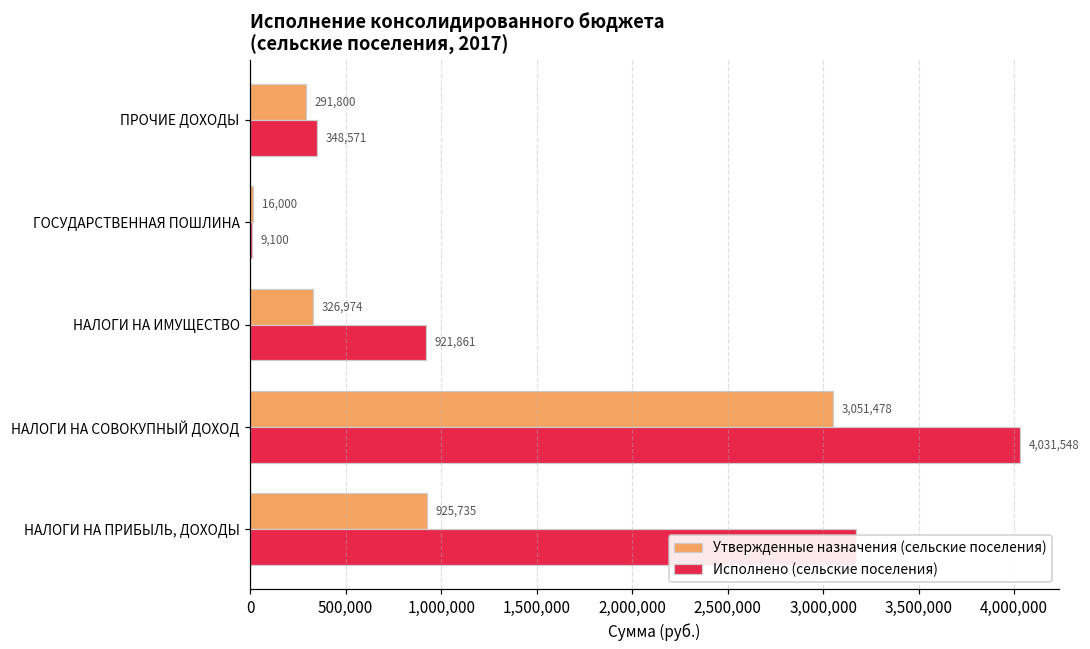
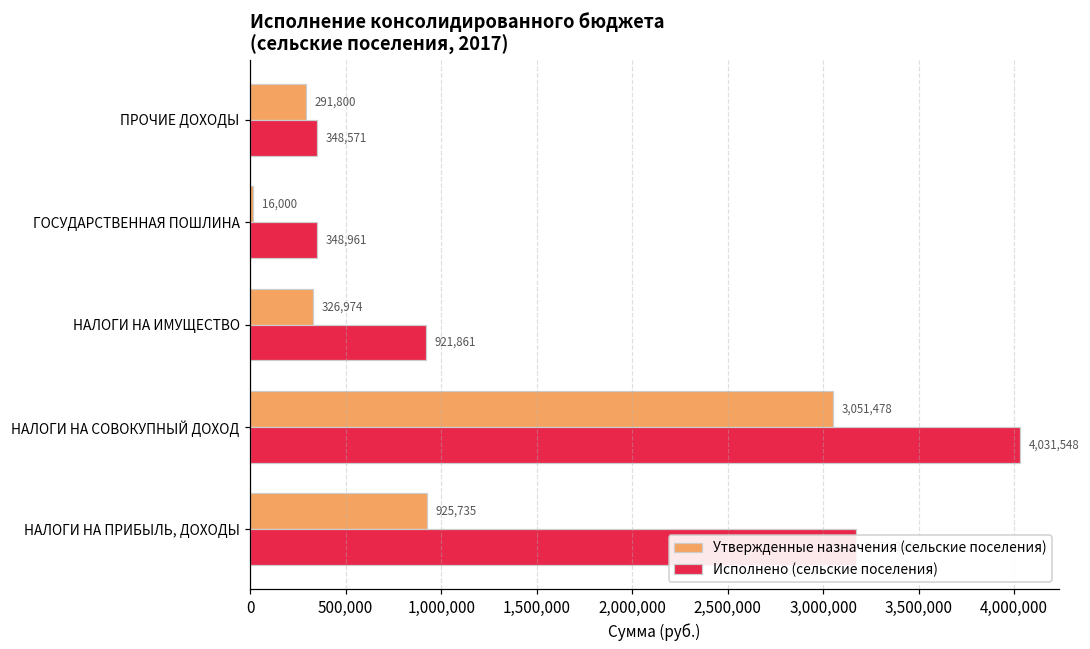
  {
    "Утвержденные назначения (сельские поселения)": {
      "ПРОЧИЕ ДОХОДЫ": "291,800",
      "ГОСУДАРСТВЕННАЯ ПОШЛИНА": "16,000",
      "НАЛОГИ НА ИМУЩЕСТВО": "326,974",
      "НАЛОГИ НА СОВОКУПНЫЙ ДОХОД": "3,051,478",
      "НАЛОГИ НА ПРИБЫЛЬ, ДОХОДЫ": "925,735"
    },
    "Исполнено (сельские поселения)": {
      "ПРОЧИЕ ДОХОДЫ": "348,571",
-     "ГОСУДАРСТВЕННАЯ ПОШЛИНА": "9,100",
+     "ГОСУДАРСТВЕННАЯ ПОШЛИНА": "348,961",
      "НАЛОГИ НА ИМУЩЕСТВО": "921,861",
      "НАЛОГИ НА СОВОКУПНЫЙ ДОХОД": "4,031,548"
    }
  }
